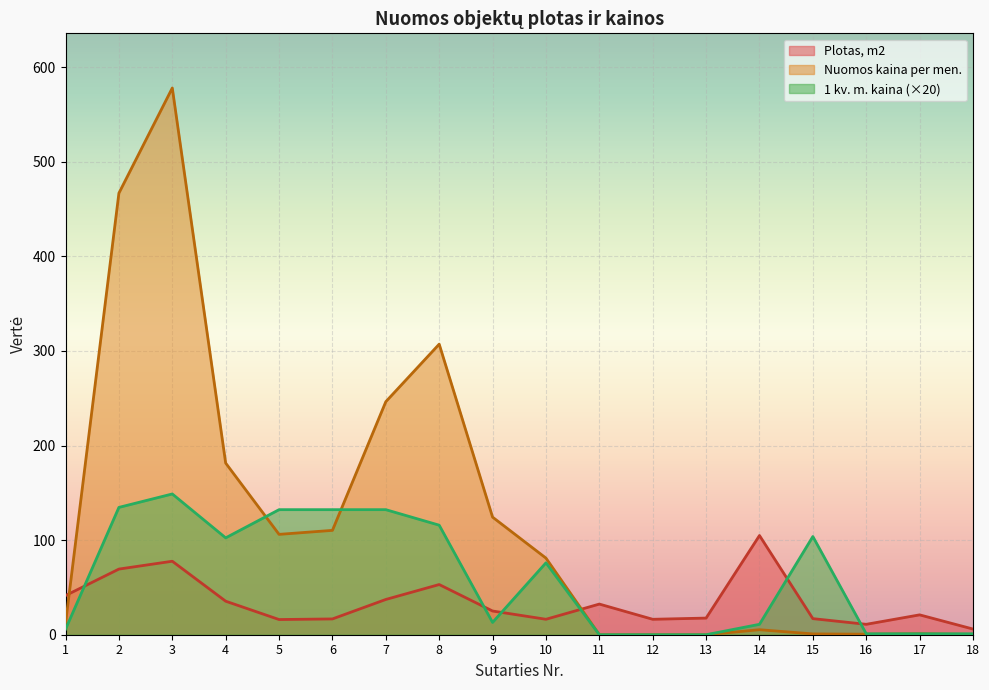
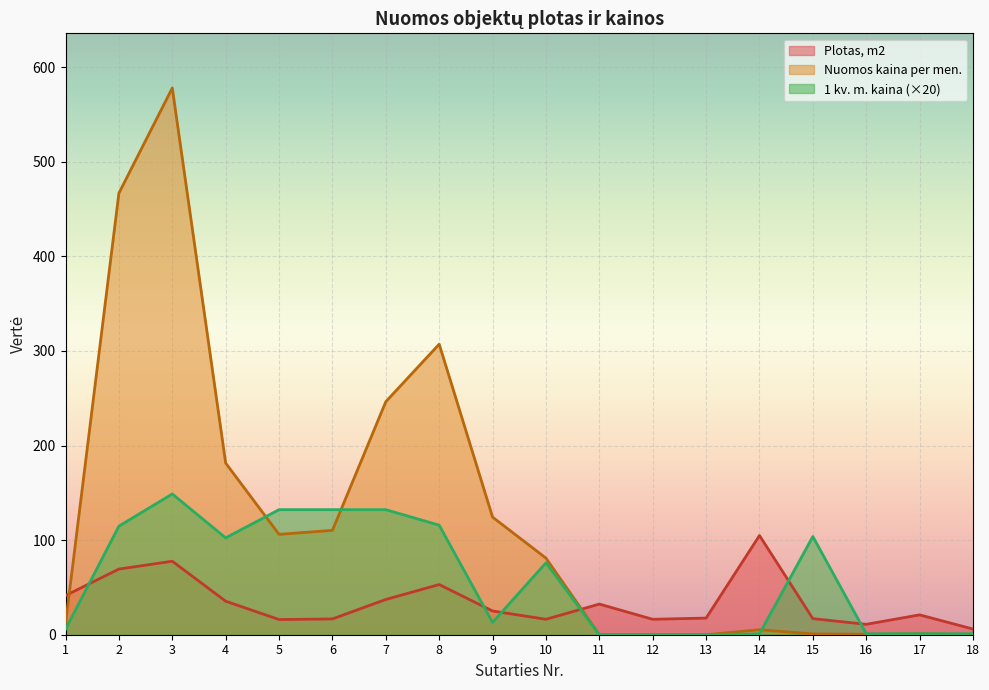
  {
    "1 kv. m. kaina (×20)": {
      "1": 10,
-     "2": 130,
+     "2": 110,
      "3": 150,
      "4": 100,
      "5": 130,
      "6": 130,
      "7": 130,
      "8": 120,
      "9": 10,
      "10": 80,
-     "14": 10,
+     "14": 0,
      "15": 100
    }
  }
